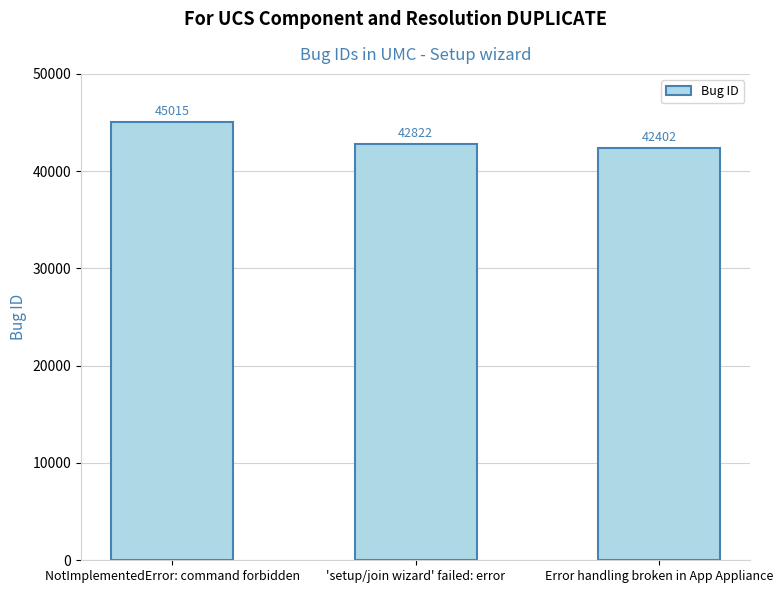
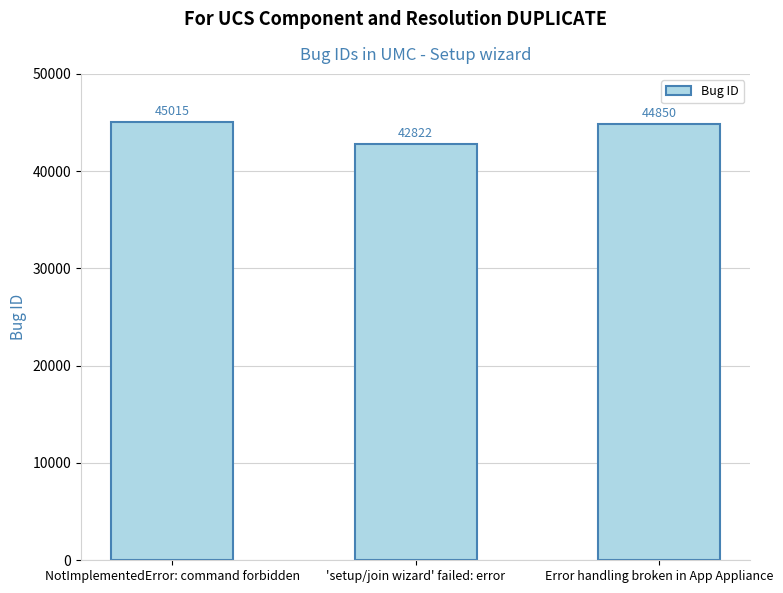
  {
    "NotImplementedError: command forbidden": 45015,
    "'setup/join wizard' failed: error": 42822,
-   "Error handling broken in App Appliance": 42402
+   "Error handling broken in App Appliance": 44850
  }
